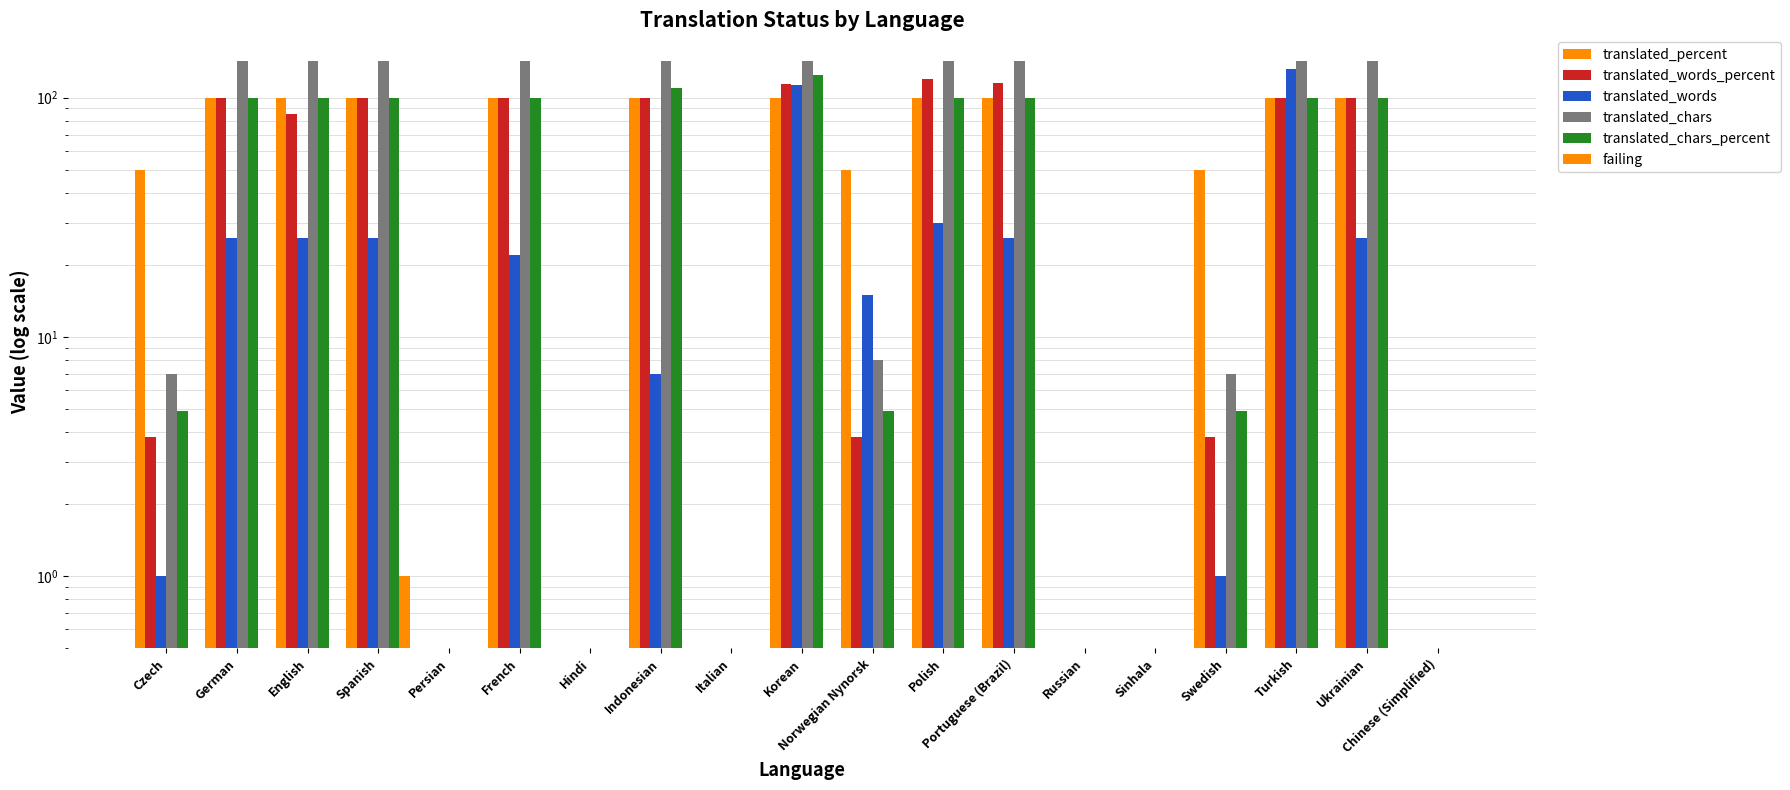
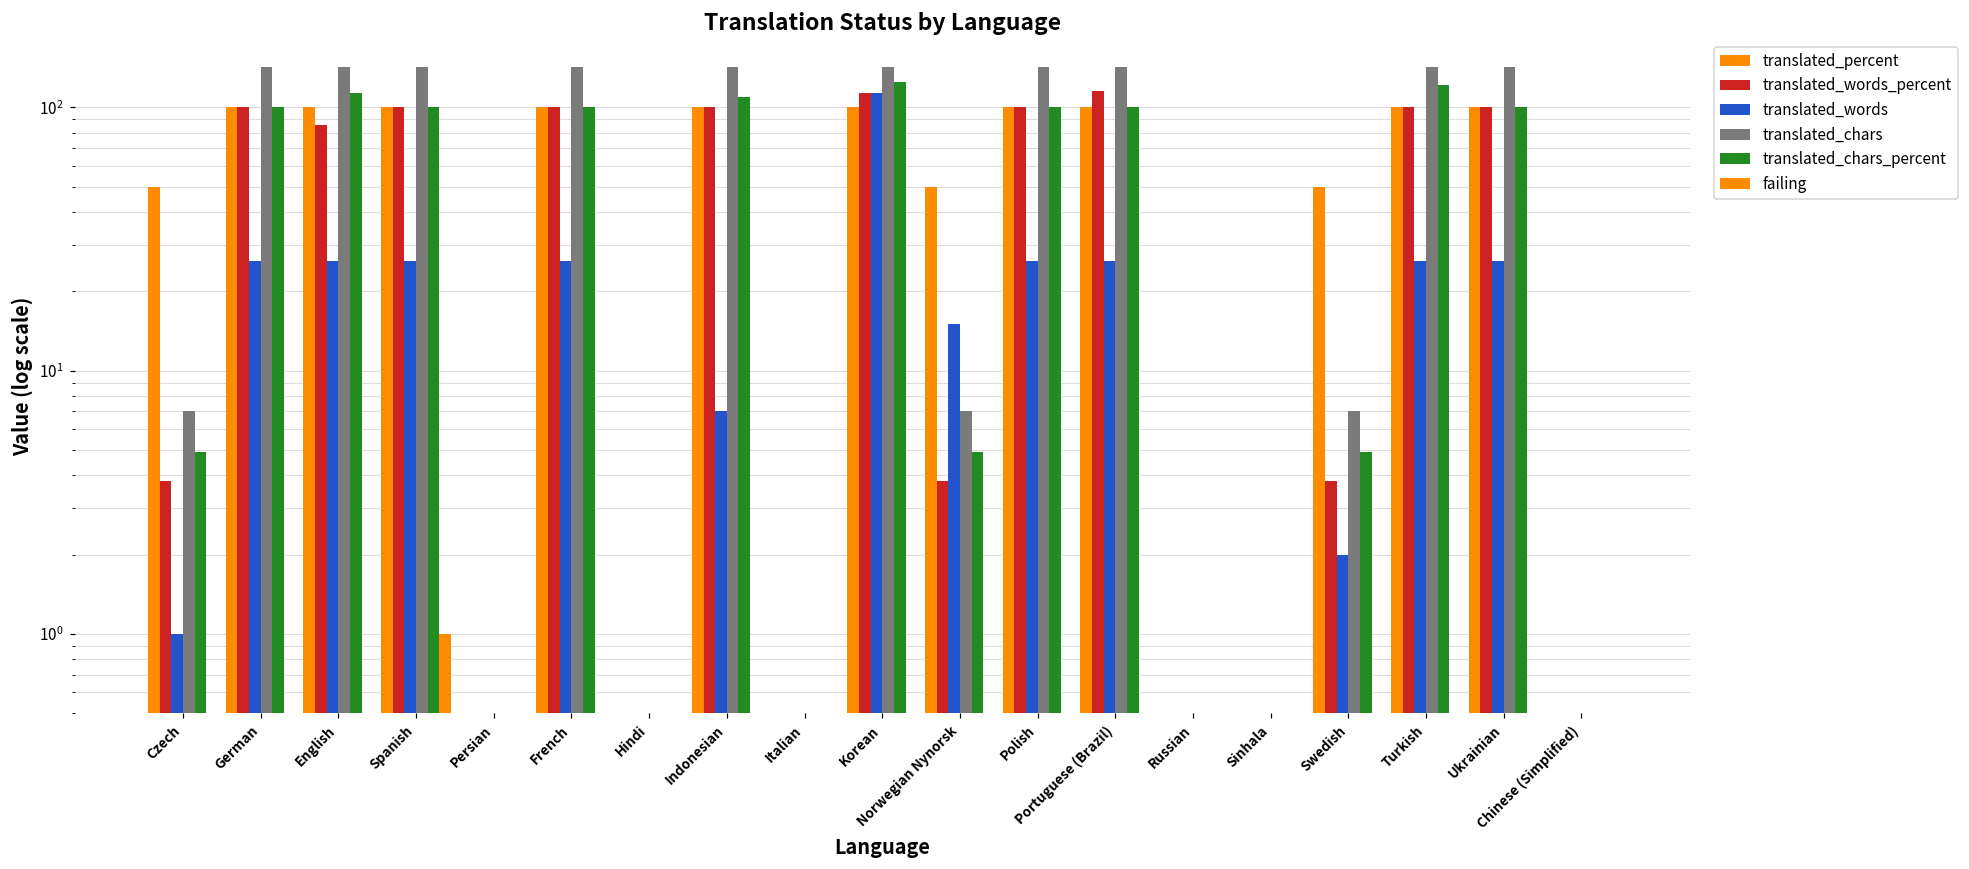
  {
    "translated_words_percent": {
      "Czech": 3.8,
      "German": 100,
      "English": 85,
      "Spanish": 100,
      "French": 100,
      "Indonesian": 100,
      "Korean": 110,
      "Norwegian Nynorsk": 3.8,
-     "Polish": 120,
+     "Polish": 100,
      "Portuguese (Brazil)": 120,
      "Swedish": 3.8,
      "Turkish": 100,
      "Ukrainian": 100
    },
    "translated_words": {
      "Czech": 1,
      "German": 26,
      "English": 26,
      "Spanish": 26,
-     "French": 22,
+     "French": 26,
      "Indonesian": 7,
      "Korean": 110,
      "Norwegian Nynorsk": 15,
-     "Polish": 30,
+     "Polish": 26,
      "Portuguese (Brazil)": 26,
-     "Swedish": 1,
-     "Turkish": 130,
+     "Swedish": 2,
+     "Turkish": 26,
      "Ukrainian": 26
    },
    "translated_chars": {
      "Czech": 7,
      "German": 140,
      "English": 140,
      "Spanish": 140,
      "French": 140,
      "Indonesian": 140,
      "Korean": 140,
-     "Norwegian Nynorsk": 8,
+     "Norwegian Nynorsk": 7,
      "Polish": 140,
      "Portuguese (Brazil)": 140,
      "Swedish": 7,
      "Turkish": 140,
      "Ukrainian": 140
    },
    "translated_chars_percent": {
      "Czech": 5,
      "German": 100,
-     "English": 100,
+     "English": 110,
      "Spanish": 100,
      "French": 100,
      "Indonesian": 110,
      "Korean": 120,
      "Norwegian Nynorsk": 5,
      "Polish": 100,
      "Portuguese (Brazil)": 100,
      "Swedish": 5,
-     "Turkish": 100,
+     "Turkish": 120,
      "Ukrainian": 100
    }
  }
